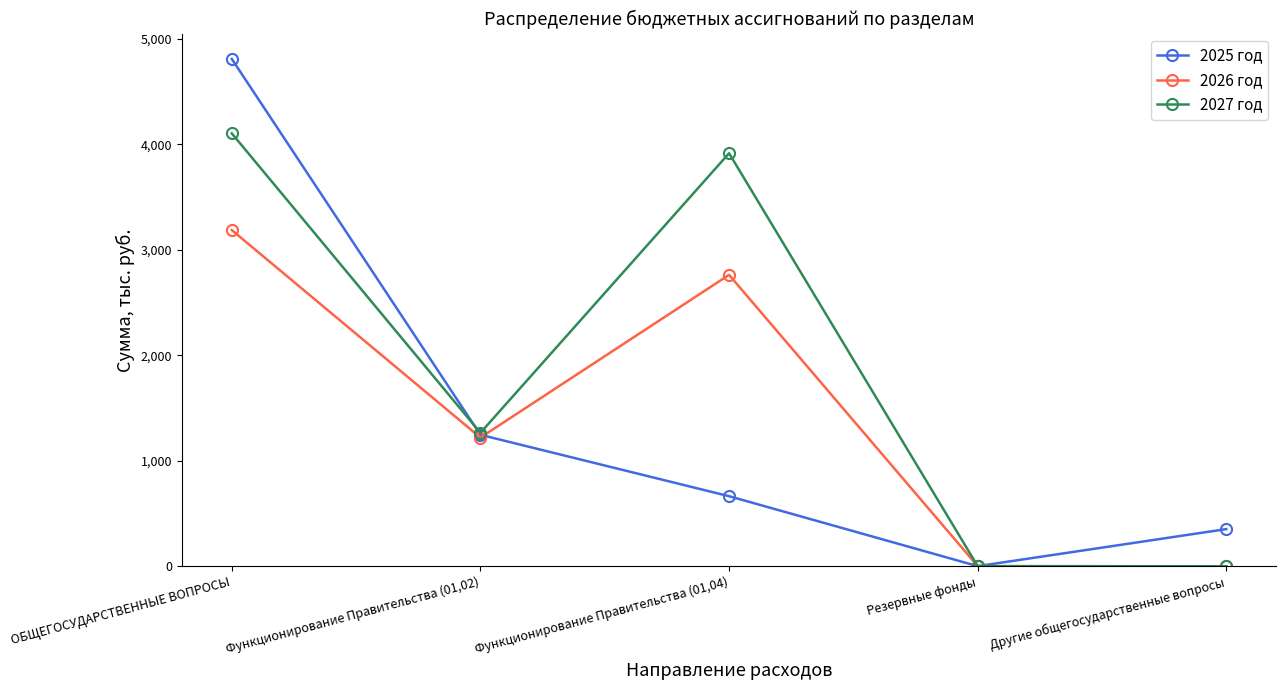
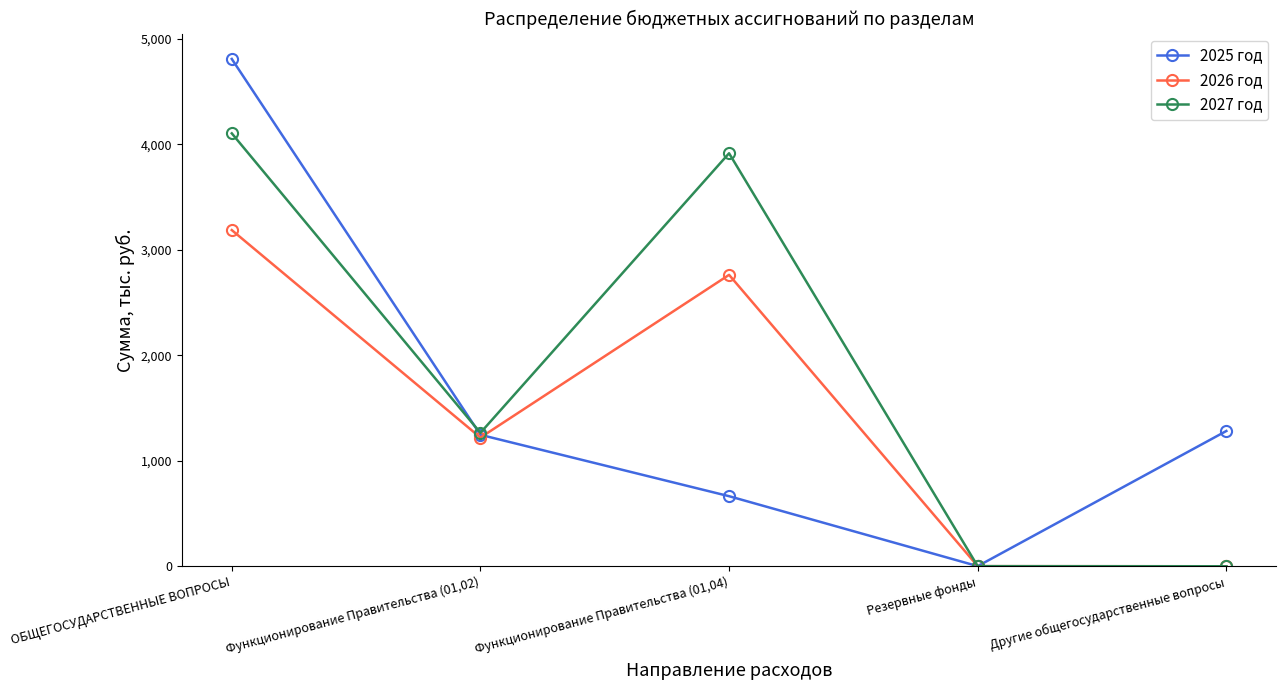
  {
    "2025 год": {
      "ОБЩЕГОСУДАРСТВЕННЫЕ ВОПРОСЫ": "4,810",
      "Функционирование Правительства (01,04)": "660",
-     "Другие общегосударственные вопросы": "350"
+     "Другие общегосударственные вопросы": "1,280"
    },
    "2026 год": {
      "ОБЩЕГОСУДАРСТВЕННЫЕ ВОПРОСЫ": "3,190",
      "Функционирование Правительства (01,02)": "1,220",
      "Функционирование Правительства (01,04)": "2,760"
    },
    "2027 год": {
      "ОБЩЕГОСУДАРСТВЕННЫЕ ВОПРОСЫ": "4,100",
      "Функционирование Правительства (01,04)": "3,920"
    }
  }
